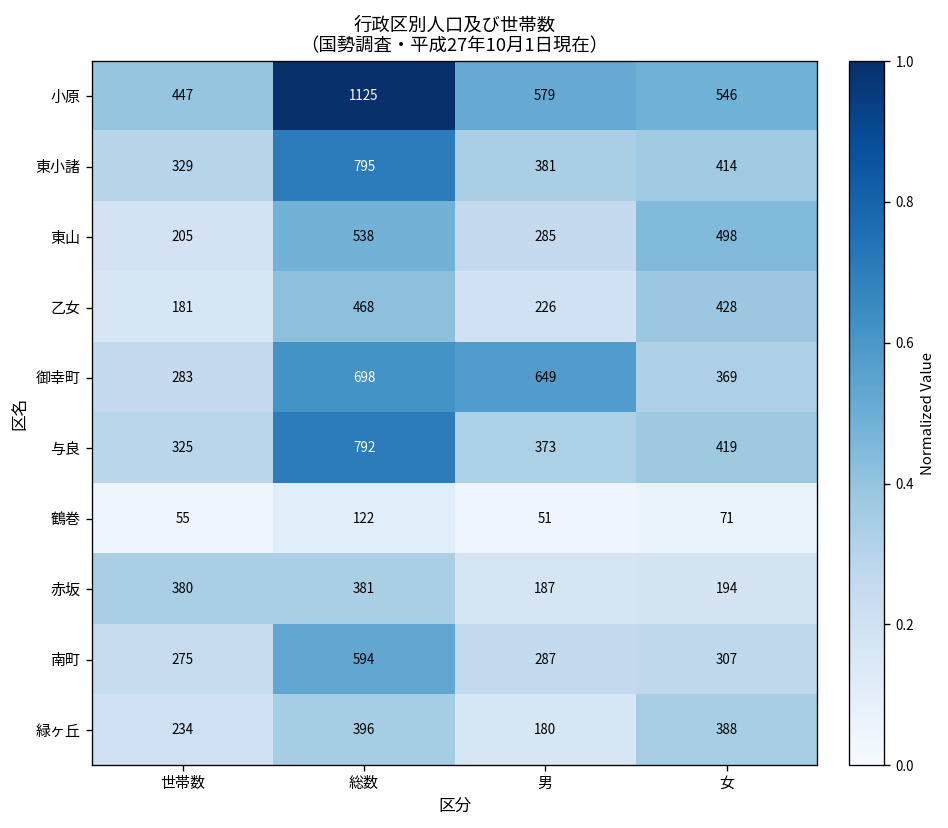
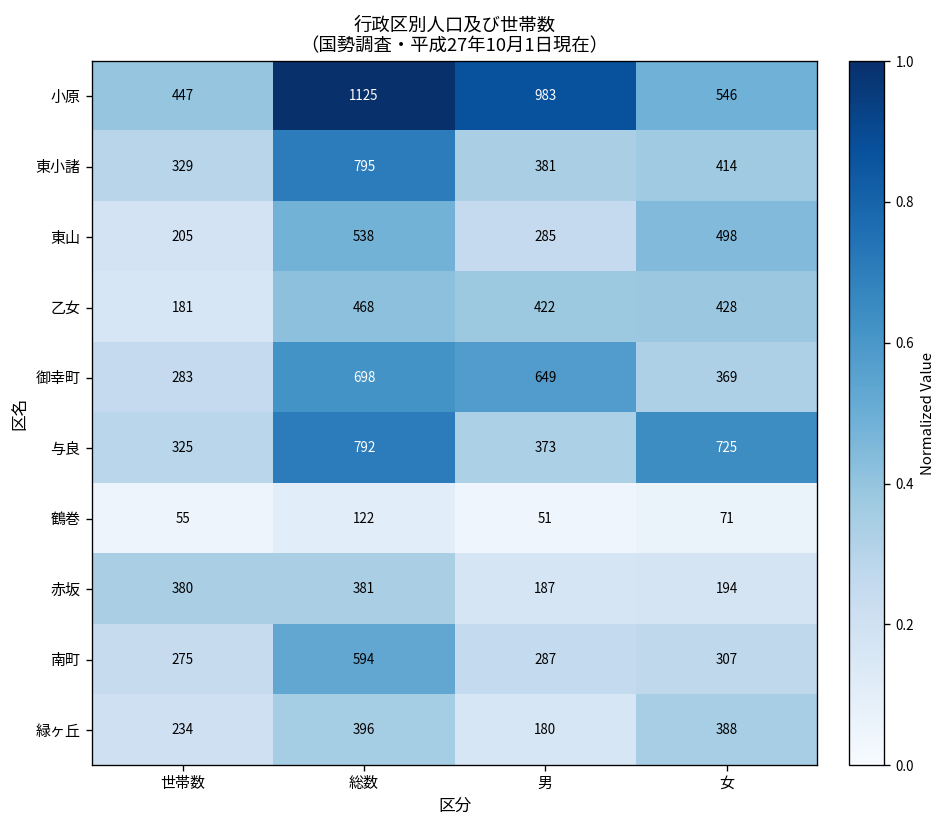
  {
    "小原": {
      "世帯数": 447,
      "総数": 1125,
-     "男": 579,
+     "男": 983,
      "女": 546
    },
    "東小諸": {
      "世帯数": 329,
      "総数": 795,
      "男": 381,
      "女": 414
    },
    "東山": {
      "世帯数": 205,
      "総数": 538,
      "男": 285,
      "女": 498
    },
    "乙女": {
      "世帯数": 181,
      "総数": 468,
-     "男": 226,
+     "男": 422,
      "女": 428
    },
    "御幸町": {
      "世帯数": 283,
      "総数": 698,
      "男": 649,
      "女": 369
    },
    "与良": {
      "世帯数": 325,
      "総数": 792,
      "男": 373,
-     "女": 419
+     "女": 725
    },
    "鶴巻": {
      "世帯数": 55,
      "総数": 122,
      "男": 51,
      "女": 71
    },
    "赤坂": {
      "世帯数": 380,
      "総数": 381,
      "男": 187,
      "女": 194
    },
    "南町": {
      "世帯数": 275,
      "総数": 594,
      "男": 287,
      "女": 307
    },
    "緑ヶ丘": {
      "世帯数": 234,
      "総数": 396,
      "男": 180,
      "女": 388
    }
  }
